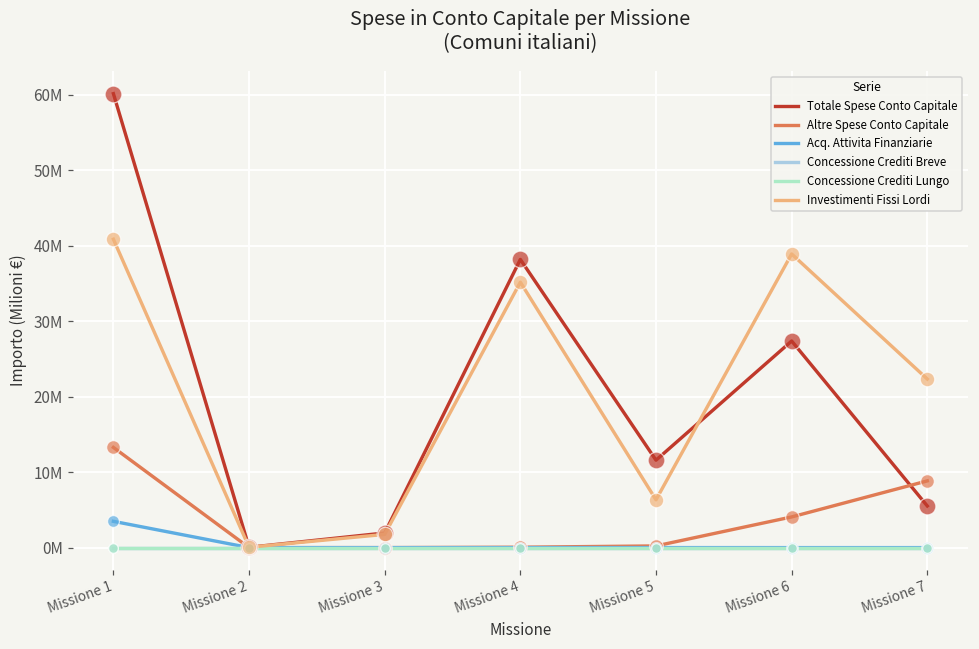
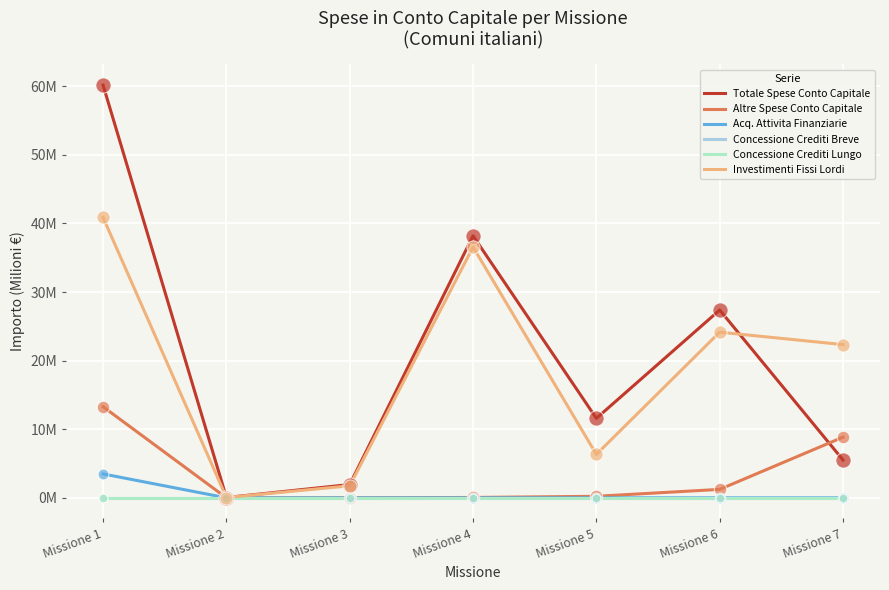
  {
    "Totale Spese Conto Capitale": {
      "Missione 1": 60000000,
      "Missione 4": 38000000,
      "Missione 5": 12000000,
      "Missione 6": 27000000,
      "Missione 7": 6000000
    },
    "Altre Spese Conto Capitale": {
      "Missione 1": 13000000,
-     "Missione 6": 4000000,
+     "Missione 6": 1000000,
      "Missione 7": 9000000
    },
    "Acq. Attivita Finanziarie": {
      "Missione 1": 3000000
    },
    "Concessione Crediti Lungo": {
      "Missione 1": 0
    },
    "Investimenti Fissi Lordi": {
      "Missione 1": 41000000,
-     "Missione 4": 35000000,
+     "Missione 4": 37000000,
      "Missione 5": 6000000,
-     "Missione 6": 39000000,
+     "Missione 6": 24000000,
      "Missione 7": 22000000
    }
  }
